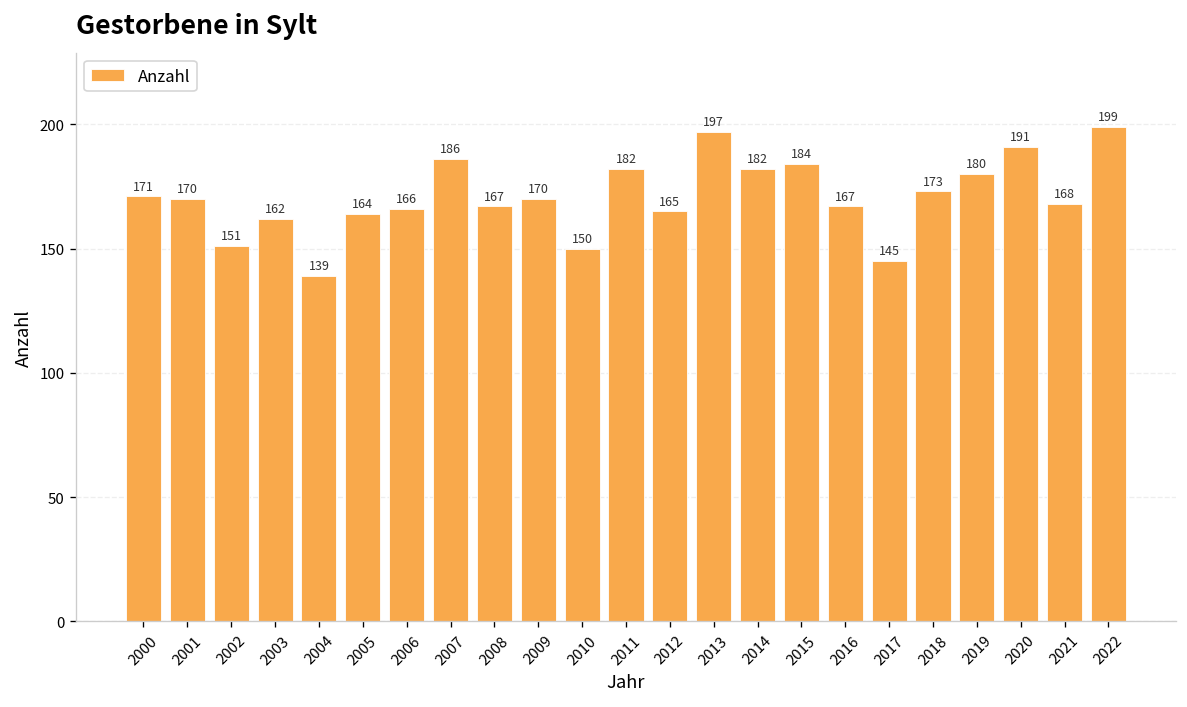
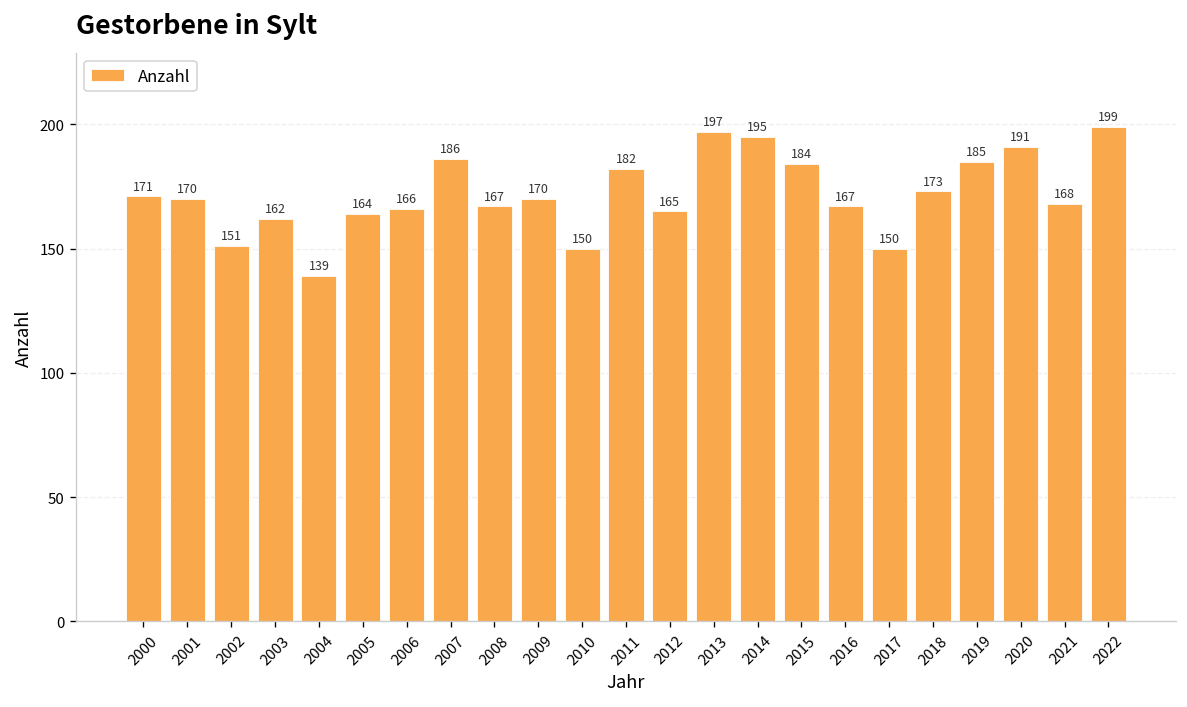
  {
    "2000": 171,
    "2001": 170,
    "2002": 151,
    "2003": 162,
    "2004": 139,
    "2005": 164,
    "2006": 166,
    "2007": 186,
    "2008": 167,
    "2009": 170,
    "2010": 150,
    "2011": 182,
    "2012": 165,
    "2013": 197,
-   "2014": 182,
+   "2014": 195,
    "2015": 184,
    "2016": 167,
-   "2017": 145,
+   "2017": 150,
    "2018": 173,
-   "2019": 180,
+   "2019": 185,
    "2020": 191,
    "2021": 168,
    "2022": 199
  }
